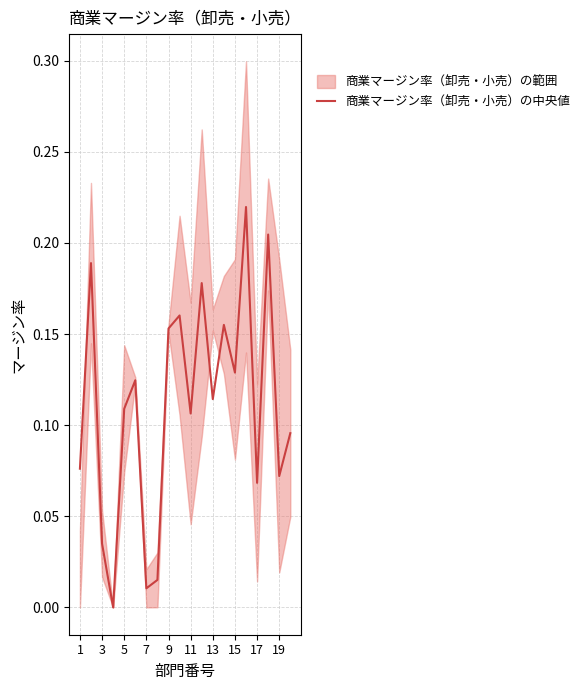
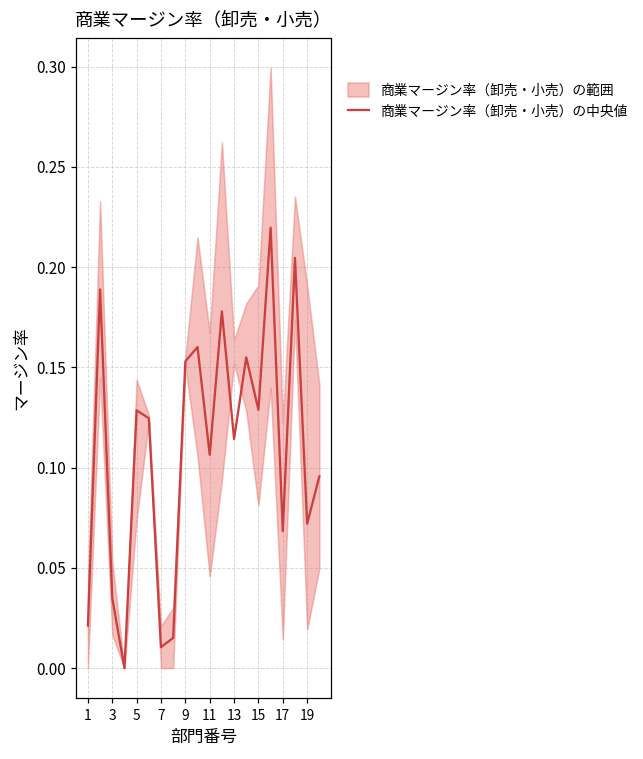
  {
    "商業マージン率（卸売・小売）の中央値": {
-     "1": 0.076,
+     "1": 0.021,
      "3": 0.035,
-     "5": 0.109,
+     "5": 0.129,
      "7": 0.010,
      "9": 0.153,
      "11": 0.106,
      "13": 0.114,
      "15": 0.129,
      "17": 0.068,
      "19": 0.072
    }
  }
